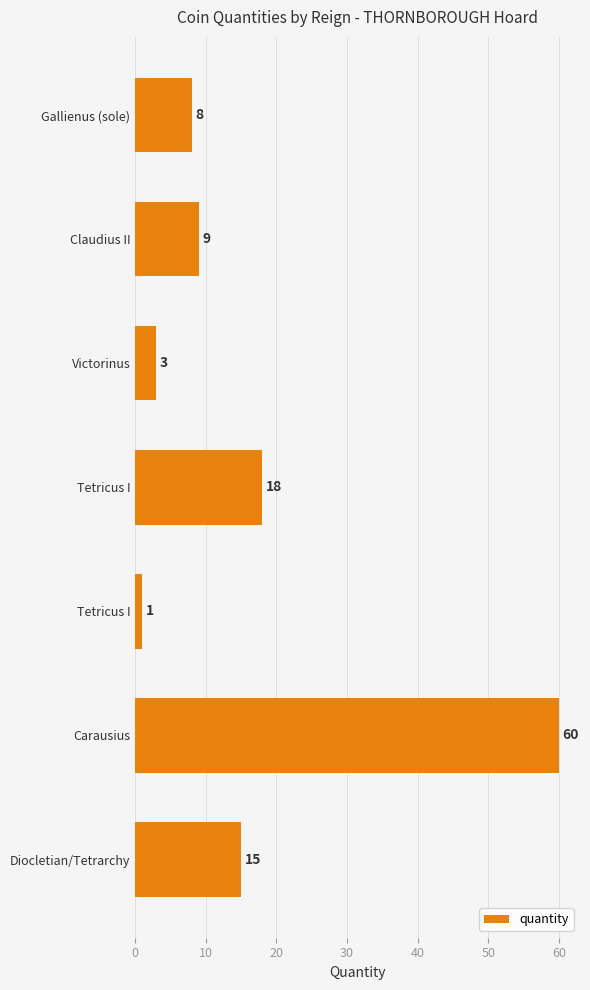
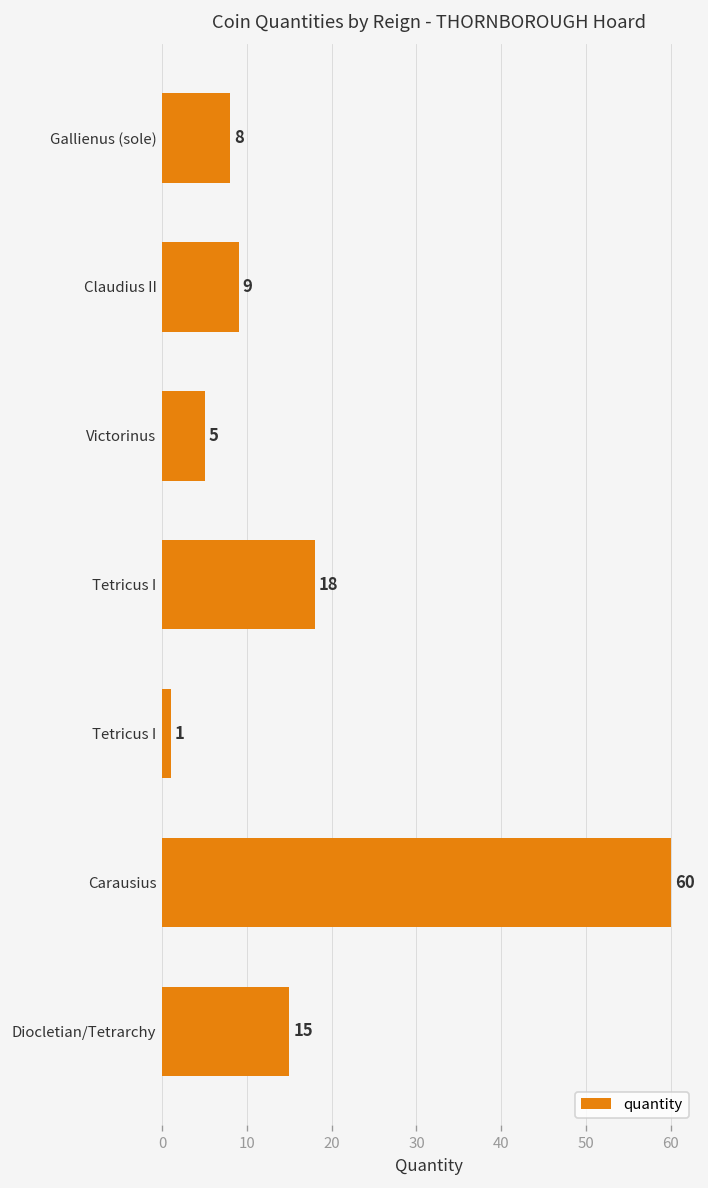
  {
    "Gallienus (sole)": 8,
    "Claudius II": 9,
-   "Victorinus": 3,
+   "Victorinus": 5,
    "Carausius": 60,
    "Diocletian/Tetrarchy": 15
  }
